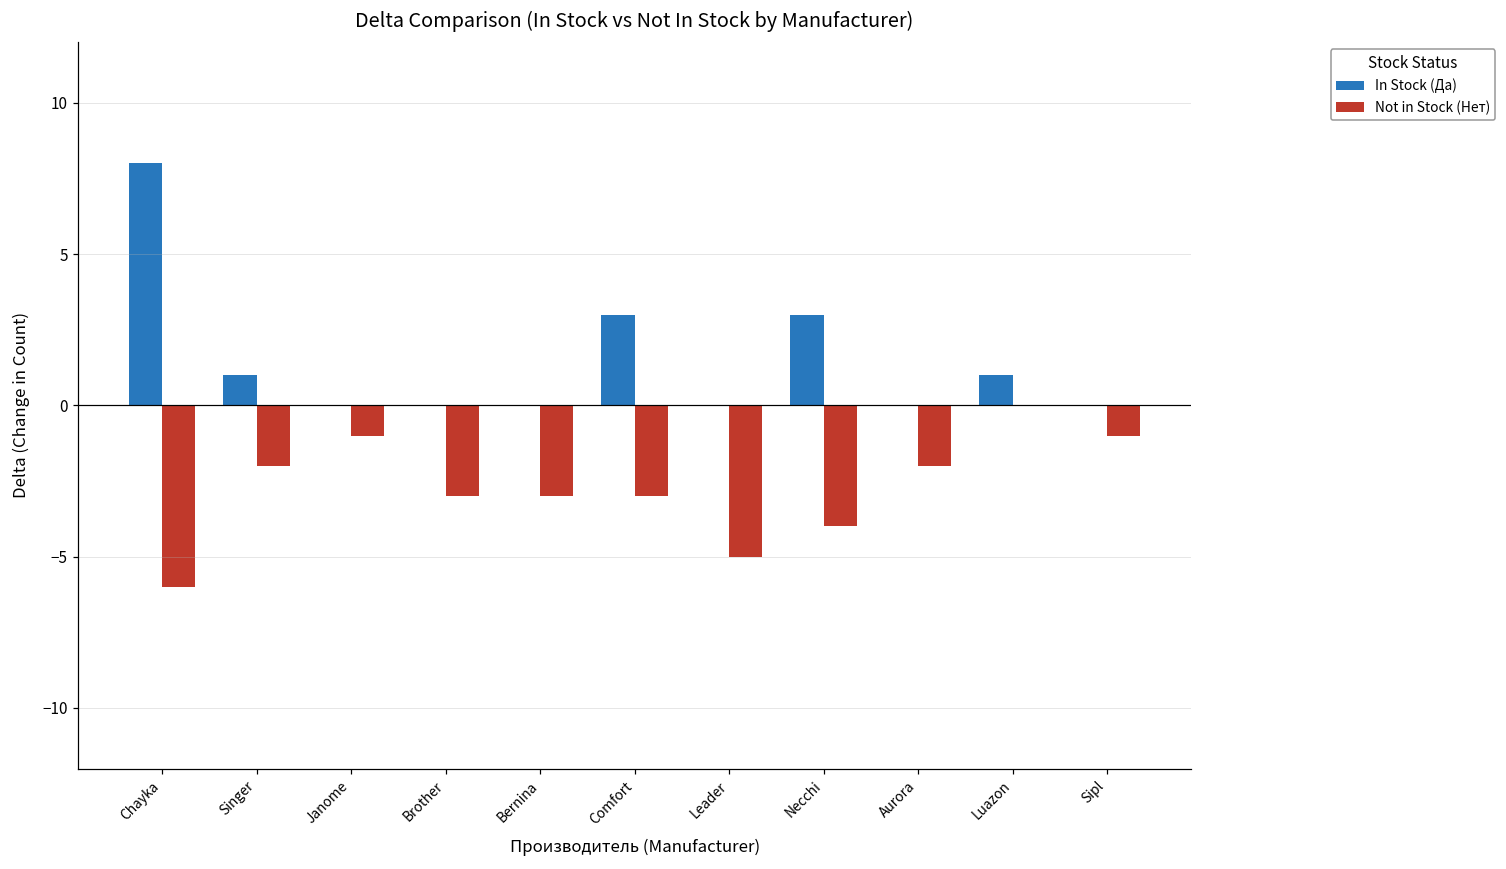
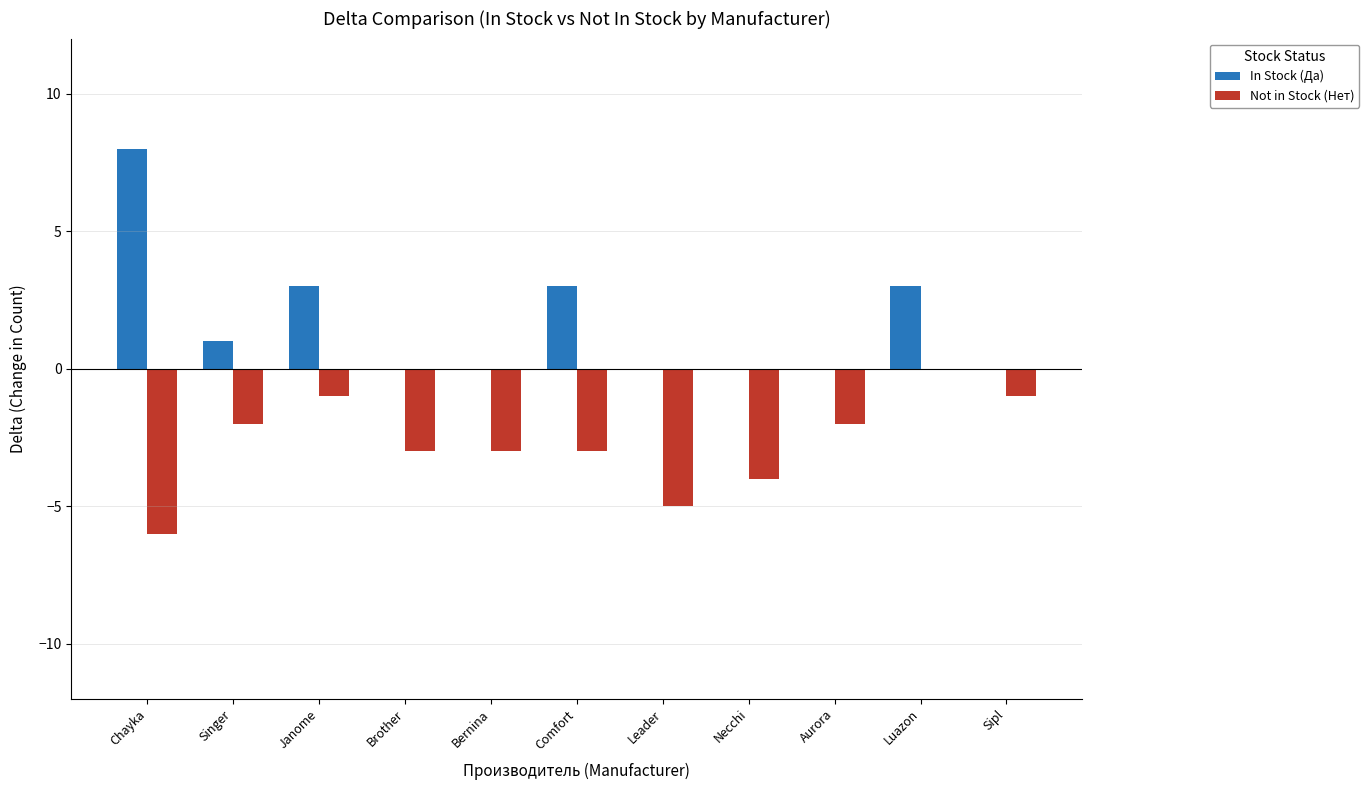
  {
    "In Stock (Да)": {
      "Chayka": 8,
      "Singer": 1,
-     "Janome": 0,
+     "Janome": 3,
      "Brother": 0,
      "Bernina": 0,
      "Comfort": 3,
      "Leader": 0,
-     "Necchi": 3,
+     "Necchi": 0,
      "Aurora": 0,
-     "Luazon": 1,
+     "Luazon": 3,
      "Sipl": 0
    },
    "Not in Stock (Нет)": {
      "Chayka": -6,
      "Singer": -2,
      "Janome": -1,
      "Brother": -3,
      "Bernina": -3,
      "Comfort": -3,
      "Leader": -5,
      "Necchi": -4,
      "Aurora": -2,
      "Luazon": 0,
      "Sipl": -1
    }
  }
